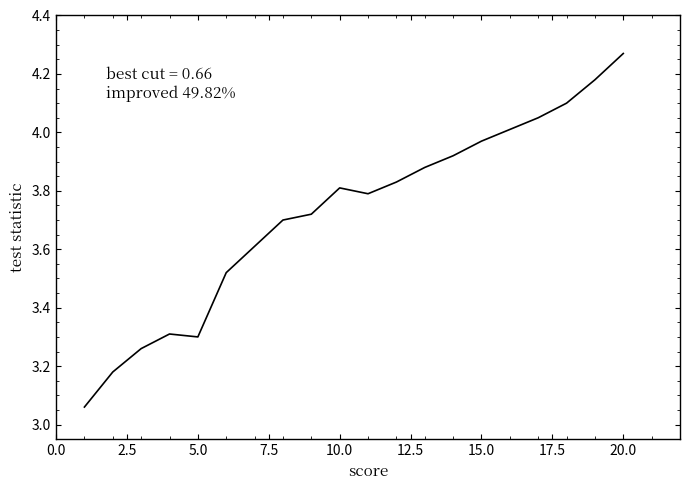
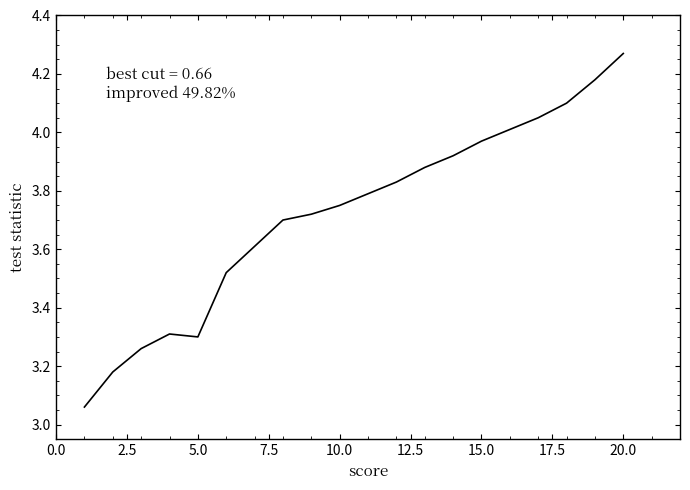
  {
    "5.0": 3.30,
-   "10.0": 3.81,
+   "10.0": 3.75,
    "15.0": 3.97,
    "20.0": 4.27
  }
